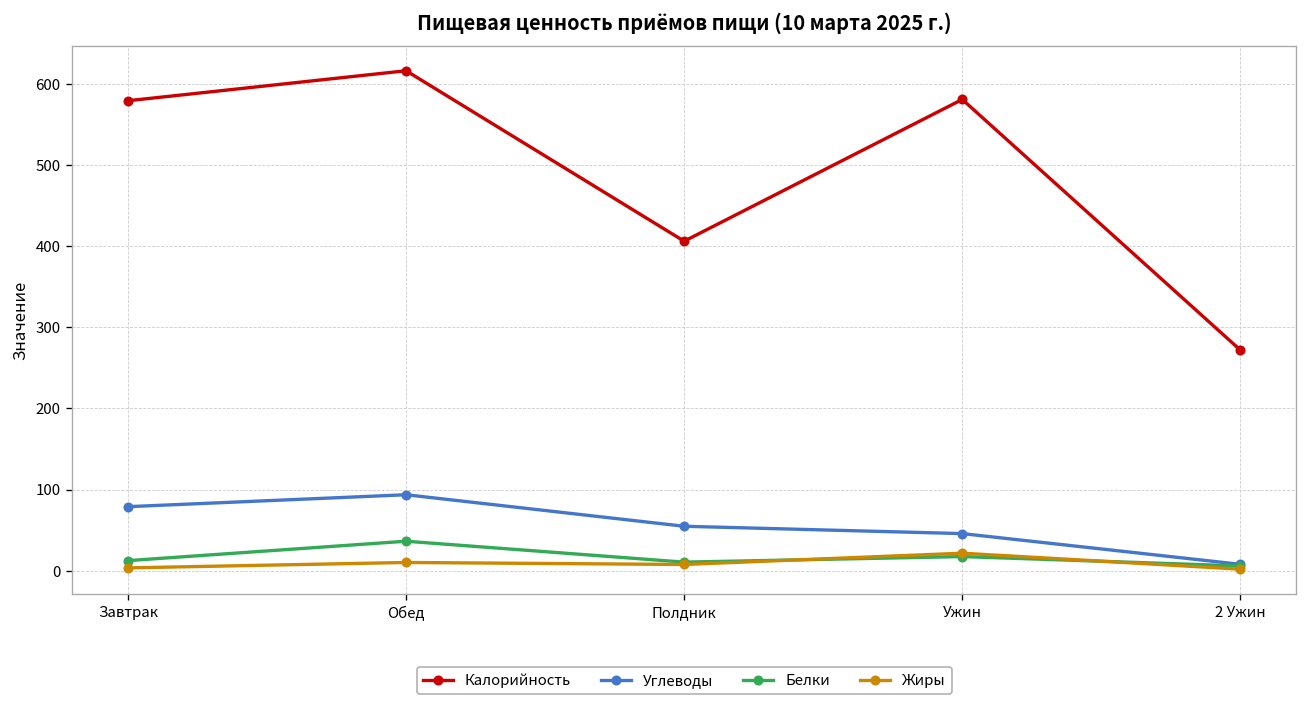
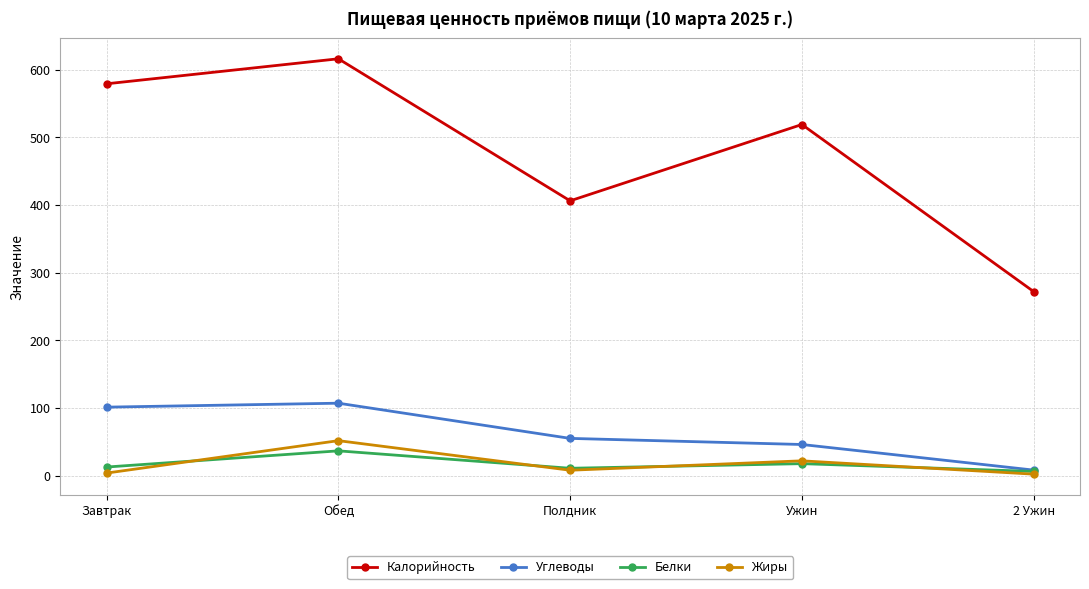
  {
    "Калорийность": {
      "Завтрак": 580,
      "Обед": 620,
      "Полдник": 410,
-     "Ужин": 580,
+     "Ужин": 520,
      "2 Ужин": 270
    },
    "Углеводы": {
-     "Завтрак": 80,
-     "Обед": 90,
+     "Завтрак": 100,
+     "Обед": 110,
      "Полдник": 50,
      "Ужин": 50
    },
    "Белки": {
      "Завтрак": 10,
      "Обед": 40,
      "Ужин": 20
    },
    "Жиры": {
      "Завтрак": 0,
-     "Обед": 10,
+     "Обед": 50,
      "Ужин": 20,
      "2 Ужин": 0
    }
  }
